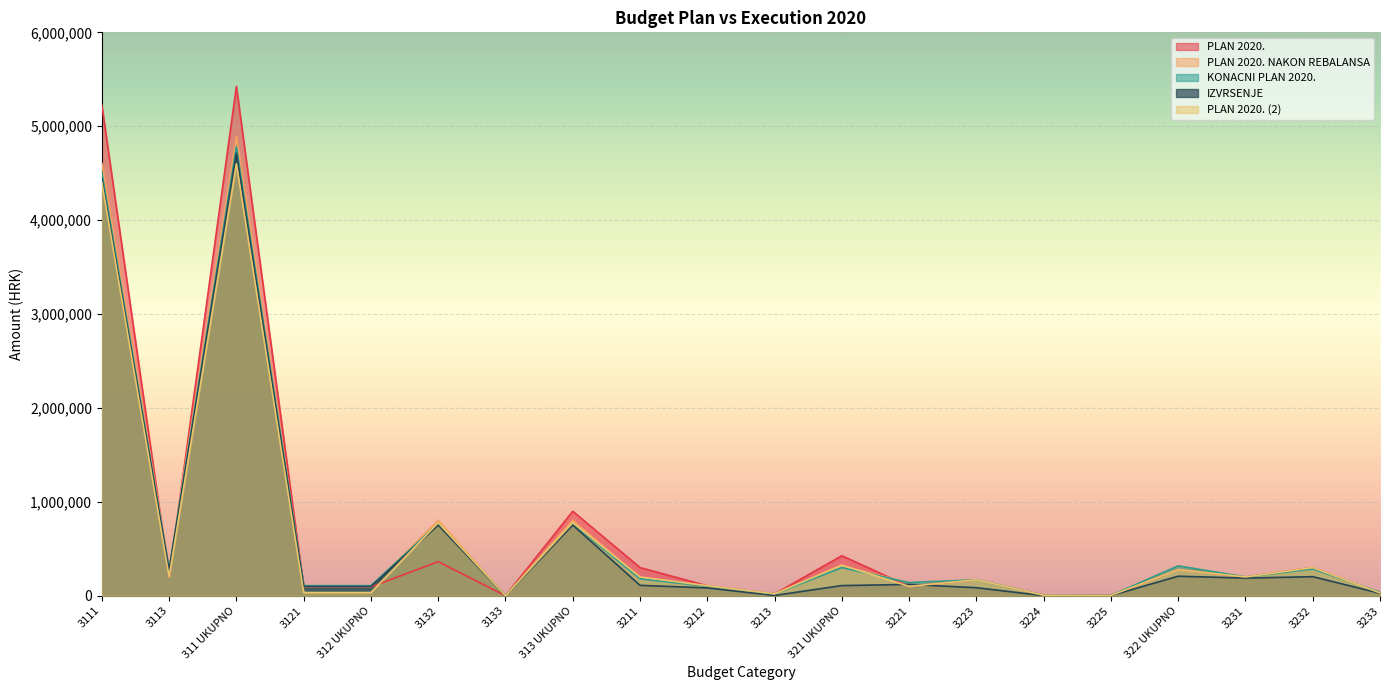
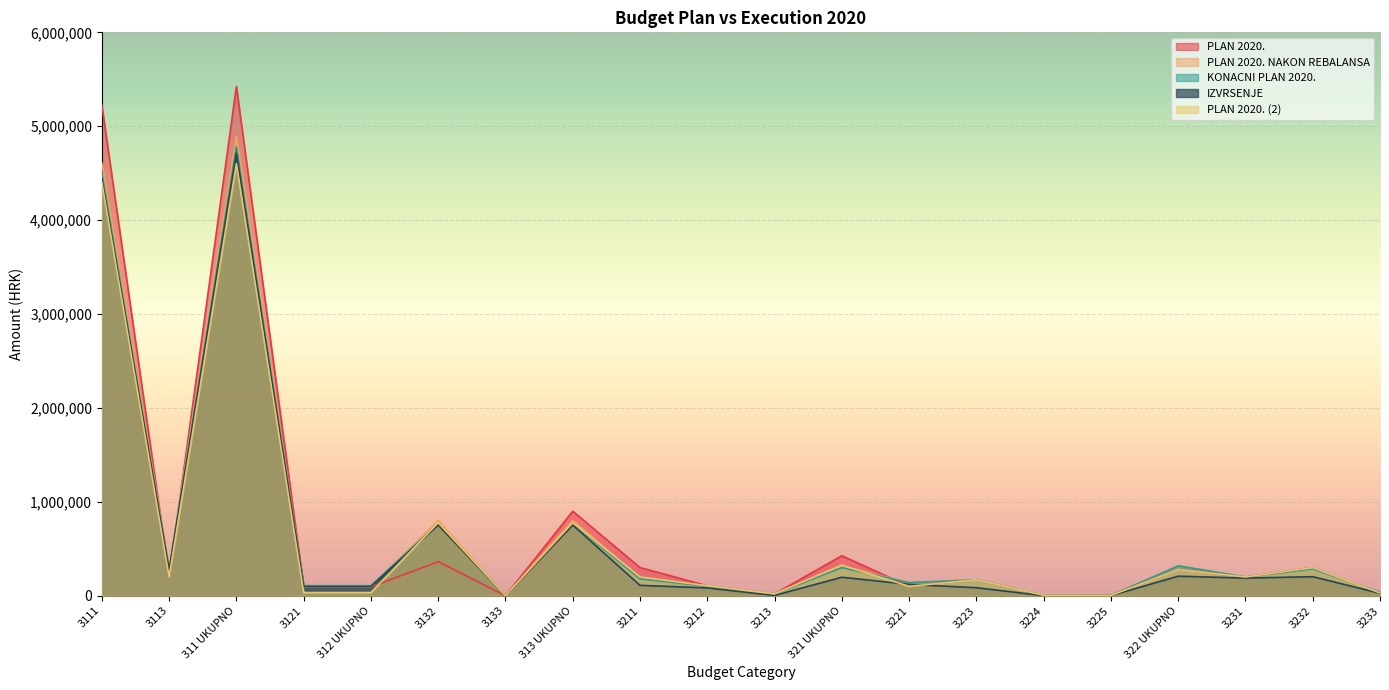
  {
    "PLAN 2020.": {
      "3111": "5,200,000",
      "311 UKUPNO": "5,400,000",
      "3132": "400,000",
      "313 UKUPNO": "900,000",
      "3211": "300,000",
      "321 UKUPNO": "400,000"
    },
    "KONACNI PLAN 2020.": {
      "3111": "4,500,000",
      "311 UKUPNO": "4,800,000"
    },
    "IZVRSENJE": {
      "3111": "4,400,000",
      "311 UKUPNO": "4,700,000",
      "3211": "100,000",
-     "321 UKUPNO": "100,000",
+     "321 UKUPNO": "200,000",
      "3223": "100,000",
      "322 UKUPNO": "200,000",
      "3232": "200,000"
    }
  }
